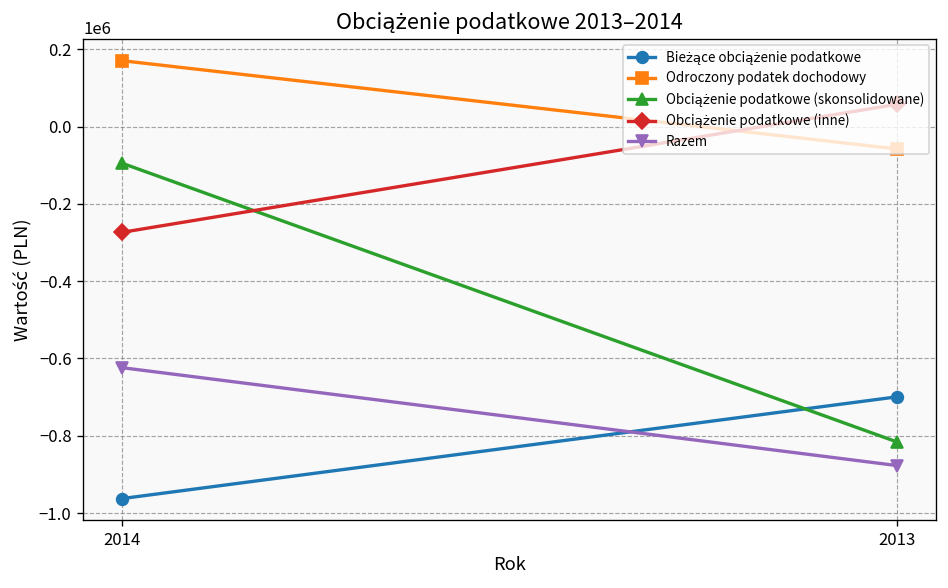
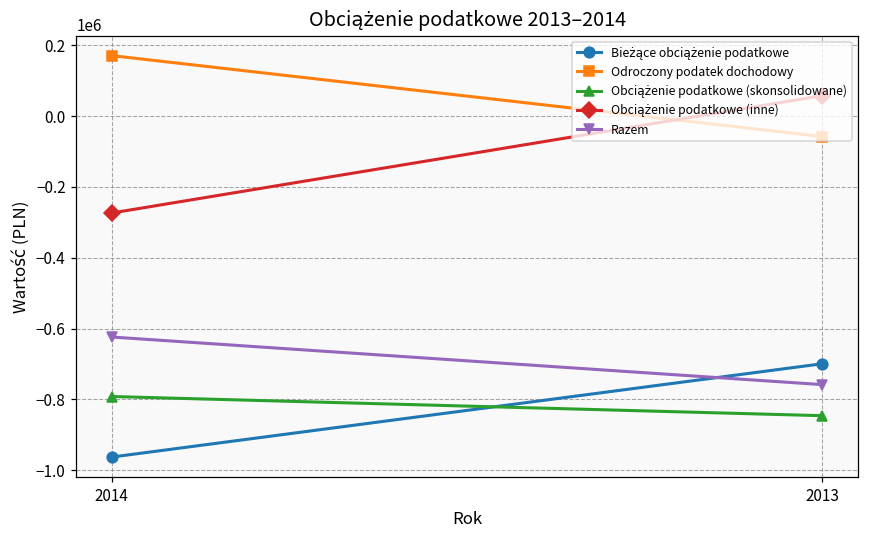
  {
    "Bieżące obciążenie podatkowe": {
      "2014": -960000,
      "2013": -700000
    },
    "Odroczony podatek dochodowy": {
      "2014": 170000,
      "2013": -60000
    },
    "Obciążenie podatkowe (skonsolidowane)": {
-     "2014": -90000,
-     "2013": -820000
+     "2014": -790000,
+     "2013": -850000
    },
    "Obciążenie podatkowe (inne)": {
      "2014": -270000
    },
    "Razem": {
      "2014": -620000,
-     "2013": -880000
+     "2013": -760000
    }
  }
